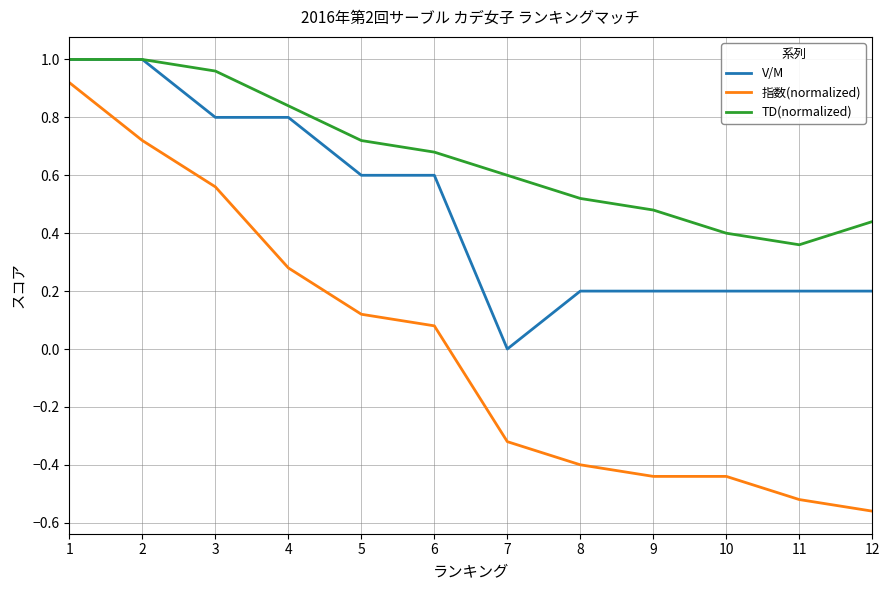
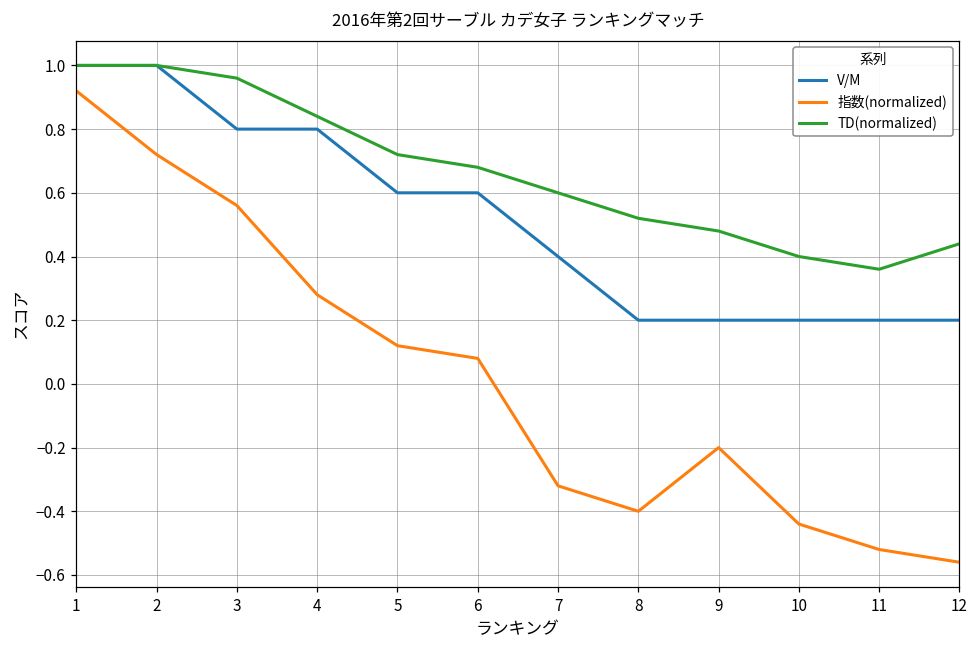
  {
    "V/M": {
      "3": 0.8,
      "4": 0.8,
      "5": 0.6,
      "6": 0.6,
-     "7": 0.0,
+     "7": 0.4,
      "8": 0.2,
      "9": 0.2,
      "10": 0.2,
      "11": 0.2,
      "12": 0.2
    },
    "指数(normalized)": {
      "1": 0.92,
      "2": 0.72,
      "3": 0.56,
      "4": 0.28,
      "5": 0.12,
      "6": 0.08,
      "7": -0.32,
      "8": -0.40,
-     "9": -0.44,
+     "9": -0.20,
      "10": -0.44,
      "11": -0.52,
      "12": -0.56
    },
    "TD(normalized)": {
      "3": 0.96,
      "4": 0.84,
      "5": 0.72,
      "6": 0.68,
      "7": 0.60,
      "8": 0.52,
      "9": 0.48,
      "10": 0.40,
      "11": 0.36,
      "12": 0.44
    }
  }
